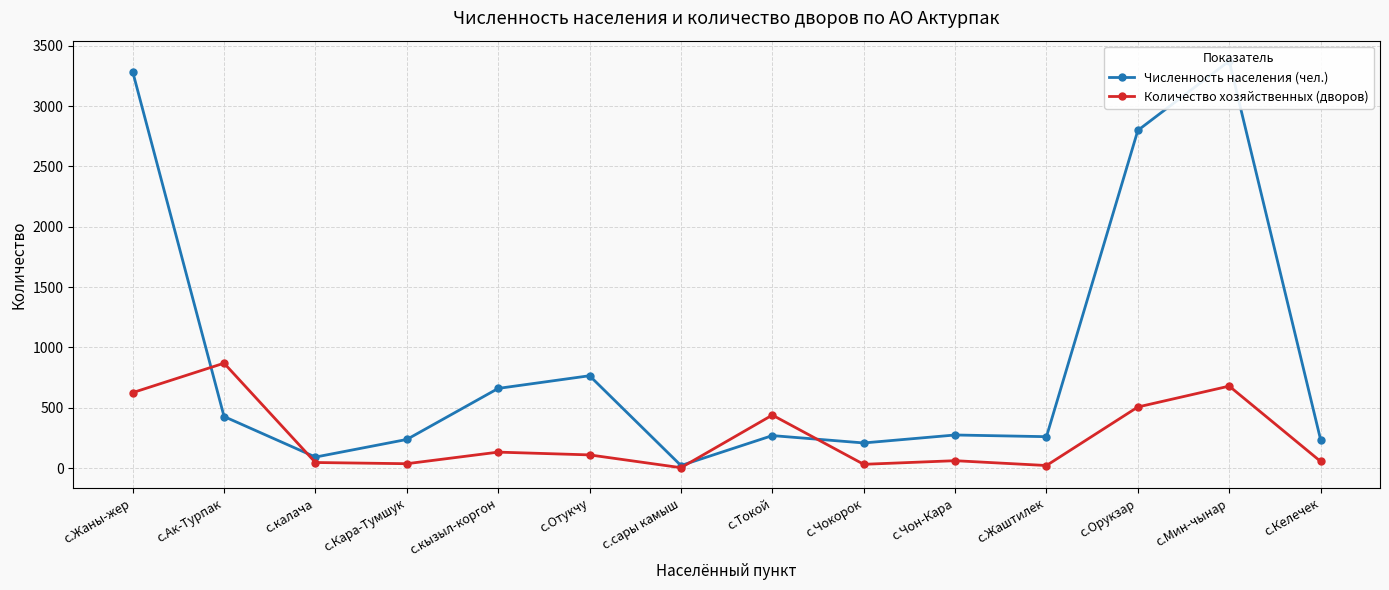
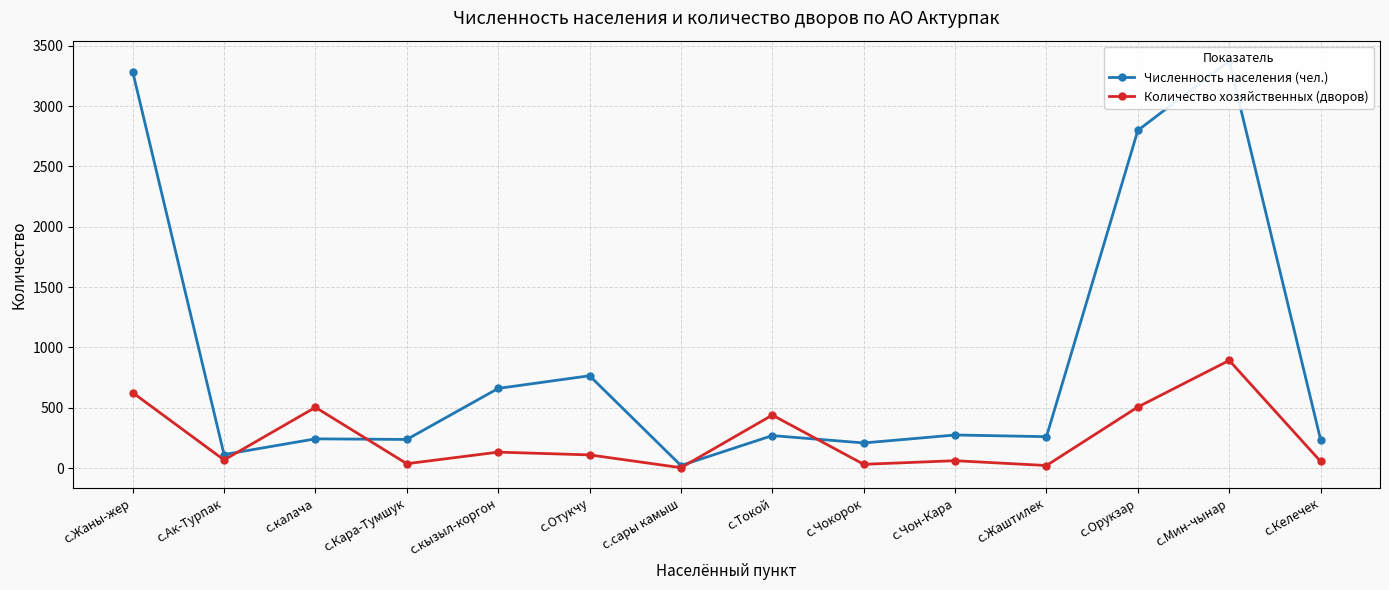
  {
    "Численность населения (чел.)": {
      "с.Жаны-жер": 3290,
-     "с.Ак-Турпак": 430,
-     "с.калача": 90,
+     "с.Ак-Турпак": 110,
+     "с.калача": 240,
      "с.Кара-Тумшук": 240,
      "с.кызыл-коргон": 660,
      "с.Отукчу": 770,
      "с.Токой": 270,
      "с.Чокорок": 210,
      "с.Чон-Кара": 270,
      "с.Жаштилек": 260,
      "с.Орукзар": 2800,
      "с.Келечек": 240
    },
    "Количество хозяйственных (дворов)": {
      "с.Жаны-жер": 630,
-     "с.Ак-Турпак": 870,
-     "с.калача": 50,
+     "с.Ак-Турпак": 70,
+     "с.калача": 500,
      "с.Кара-Тумшук": 40,
      "с.кызыл-коргон": 130,
      "с.Отукчу": 110,
      "с.Токой": 440,
      "с.Чокорок": 30,
      "с.Чон-Кара": 60,
      "с.Жаштилек": 20,
      "с.Орукзар": 510,
-     "с.Мин-чынар": 680,
+     "с.Мин-чынар": 890,
      "с.Келечек": 60
    }
  }
